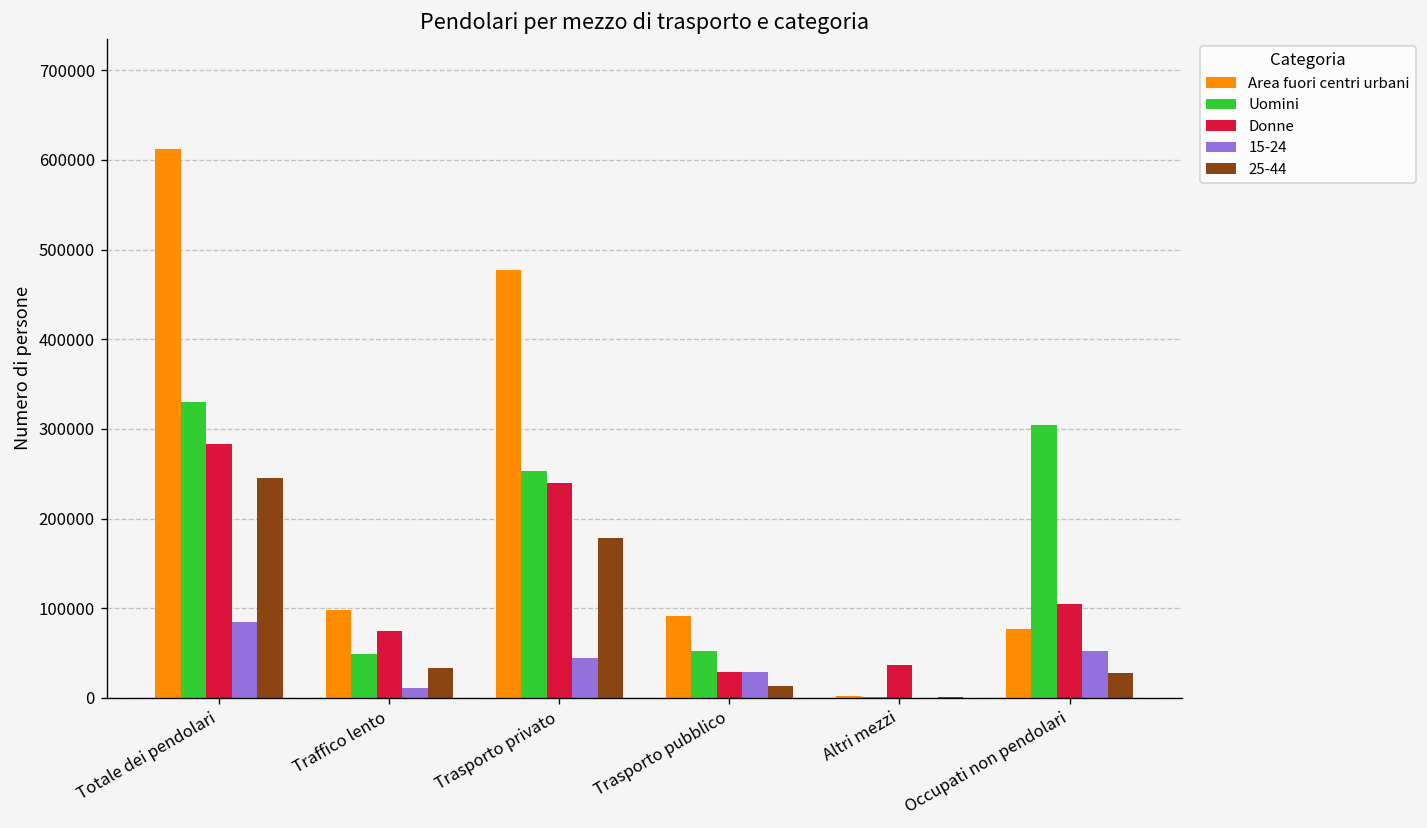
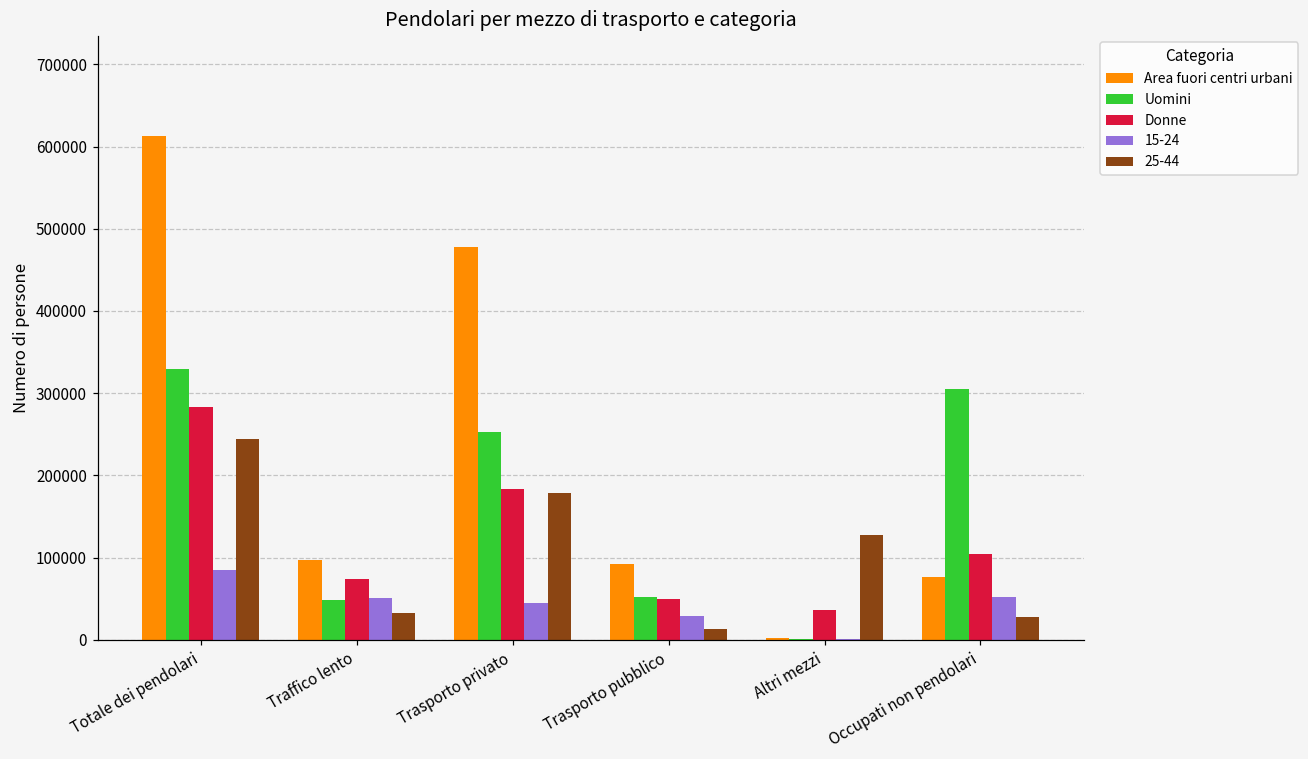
  {
    "Area fuori centri urbani": {
      "Totale dei pendolari": 610000,
      "Traffico lento": 100000,
      "Trasporto privato": 480000,
      "Trasporto pubblico": 90000,
      "Occupati non pendolari": 80000
    },
    "Uomini": {
      "Totale dei pendolari": 330000,
      "Traffico lento": 50000,
      "Trasporto privato": 250000,
      "Trasporto pubblico": 50000,
      "Occupati non pendolari": 300000
    },
    "Donne": {
      "Totale dei pendolari": 280000,
      "Traffico lento": 70000,
-     "Trasporto privato": 240000,
-     "Trasporto pubblico": 30000,
+     "Trasporto privato": 180000,
+     "Trasporto pubblico": 50000,
      "Altri mezzi": 40000,
      "Occupati non pendolari": 100000
    },
    "15-24": {
      "Totale dei pendolari": 80000,
-     "Traffico lento": 10000,
+     "Traffico lento": 50000,
      "Trasporto privato": 40000,
      "Trasporto pubblico": 30000,
      "Occupati non pendolari": 50000
    },
    "25-44": {
      "Totale dei pendolari": 240000,
      "Traffico lento": 30000,
      "Trasporto privato": 180000,
      "Trasporto pubblico": 10000,
-     "Altri mezzi": 0,
+     "Altri mezzi": 130000,
      "Occupati non pendolari": 30000
    }
  }
